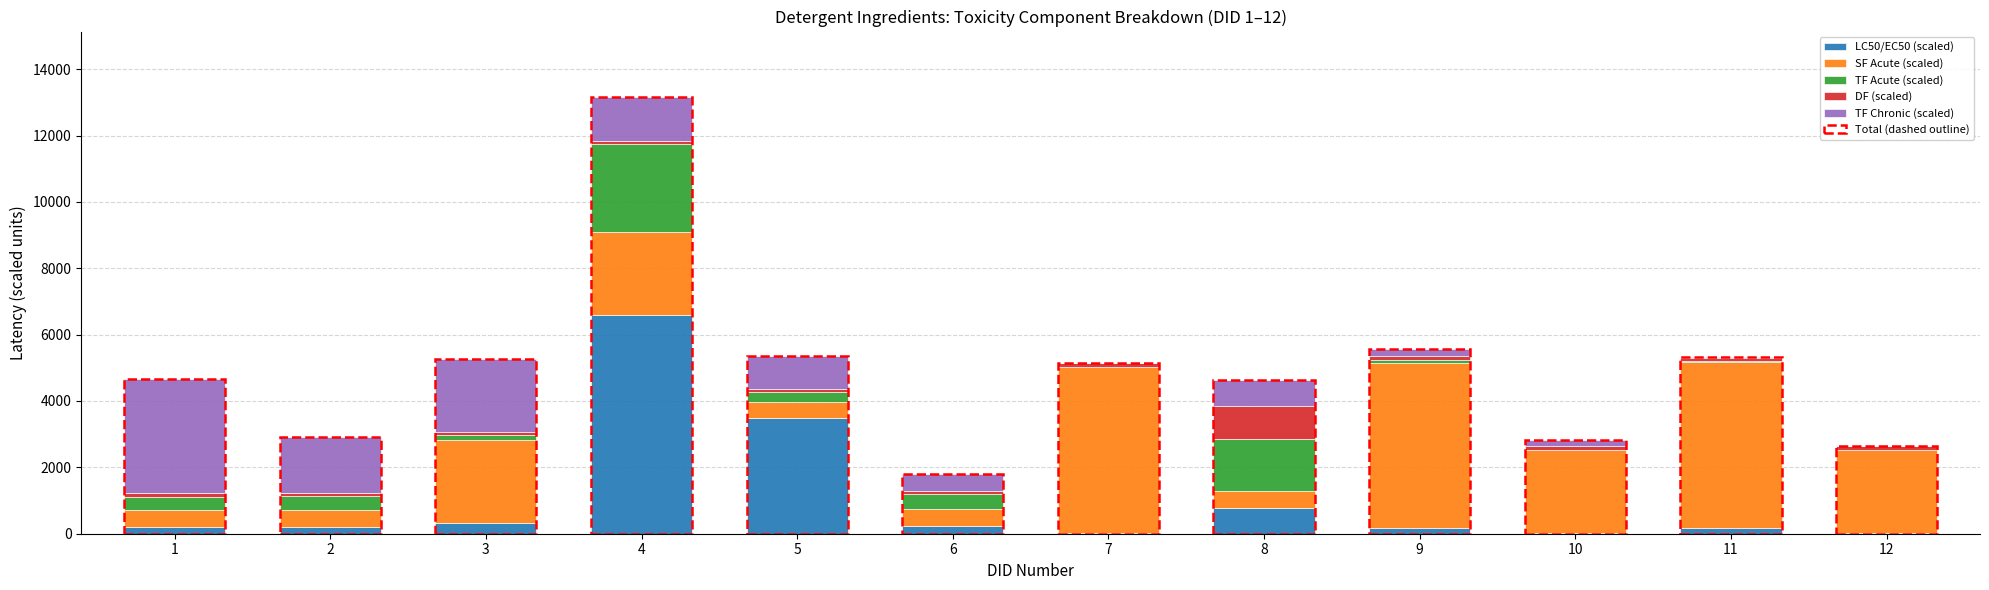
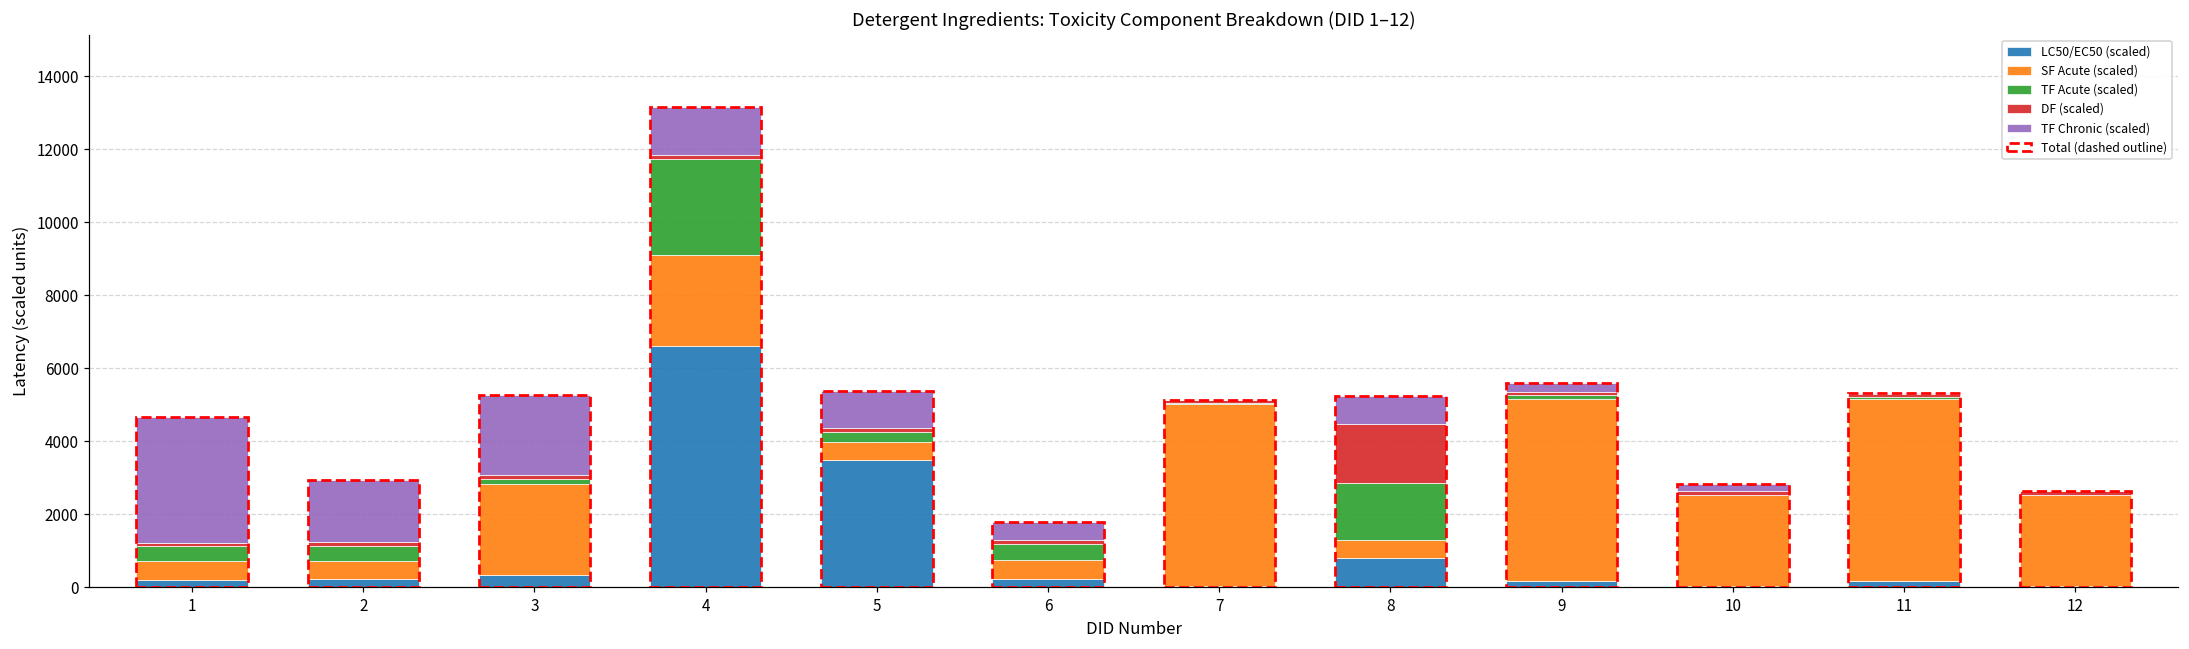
  {
    "LC50/EC50 (scaled)": {
      "1": 200,
      "2": 200,
      "3": 300,
      "4": 6600,
      "5": 3500,
      "6": 200,
      "8": 800,
      "9": 200,
      "11": 200
    },
    "SF Acute (scaled)": {
      "1": 500,
      "2": 500,
      "3": 2500,
      "4": 2500,
      "5": 500,
      "6": 500,
      "7": 5000,
      "8": 500,
      "9": 5000,
      "10": 2500,
      "11": 5000,
      "12": 2500
    },
    "TF Acute (scaled)": {
      "1": 400,
      "2": 400,
      "3": 100,
      "4": 2600,
      "5": 300,
      "6": 500,
      "8": 1600,
      "9": 100
    },
    "DF (scaled)": {
      "1": 100,
      "2": 100,
      "3": 100,
      "4": 100,
      "5": 100,
      "6": 100,
      "7": 100,
-     "8": 1000,
+     "8": 1600,
      "9": 100,
      "10": 100,
      "11": 100,
      "12": 100
    },
    "TF Chronic (scaled)": {
      "1": 3500,
      "2": 1700,
      "3": 2200,
      "4": 1300,
      "5": 1000,
      "6": 500,
      "8": 800,
      "9": 200,
      "10": 200
    }
  }
